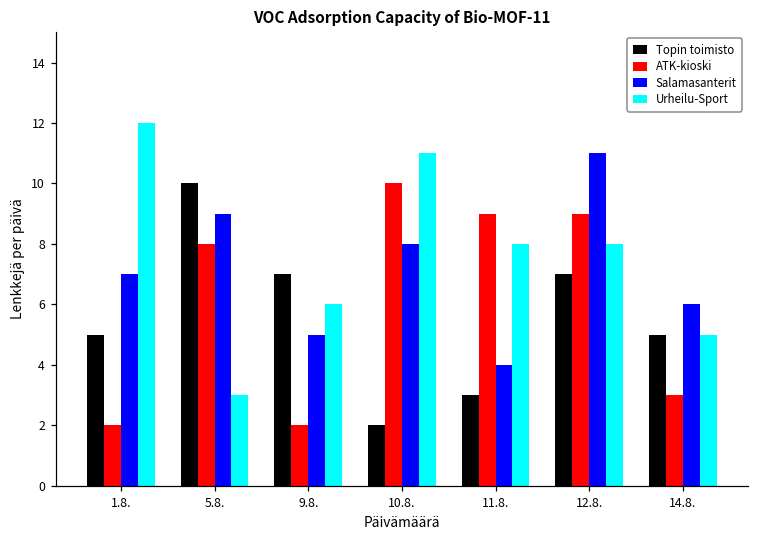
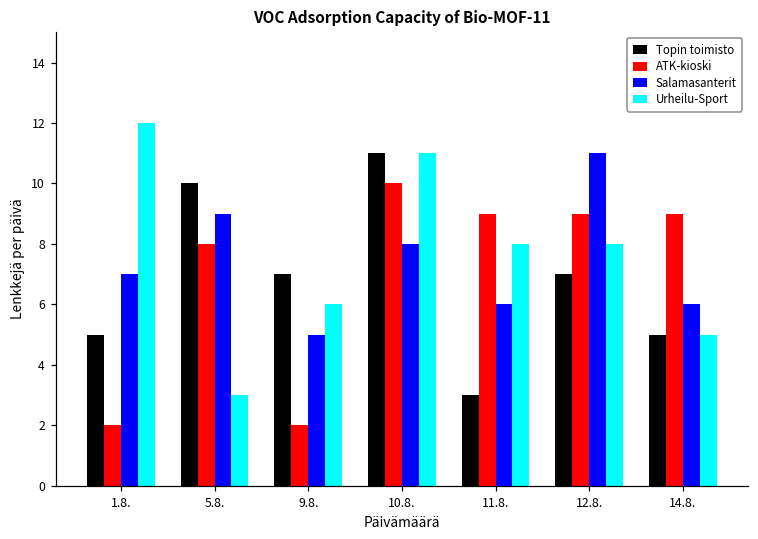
  {
    "Topin toimisto": {
      "1.8.": 5,
      "5.8.": 10,
      "9.8.": 7,
-     "10.8.": 2,
+     "10.8.": 11,
      "11.8.": 3,
      "12.8.": 7,
      "14.8.": 5
    },
    "ATK-kioski": {
      "1.8.": 2,
      "5.8.": 8,
      "9.8.": 2,
      "10.8.": 10,
      "11.8.": 9,
      "12.8.": 9,
-     "14.8.": 3
+     "14.8.": 9
    },
    "Salamasanterit": {
      "1.8.": 7,
      "5.8.": 9,
      "9.8.": 5,
      "10.8.": 8,
-     "11.8.": 4,
+     "11.8.": 6,
      "12.8.": 11,
      "14.8.": 6
    },
    "Urheilu-Sport": {
      "1.8.": 12,
      "5.8.": 3,
      "9.8.": 6,
      "10.8.": 11,
      "11.8.": 8,
      "12.8.": 8,
      "14.8.": 5
    }
  }
